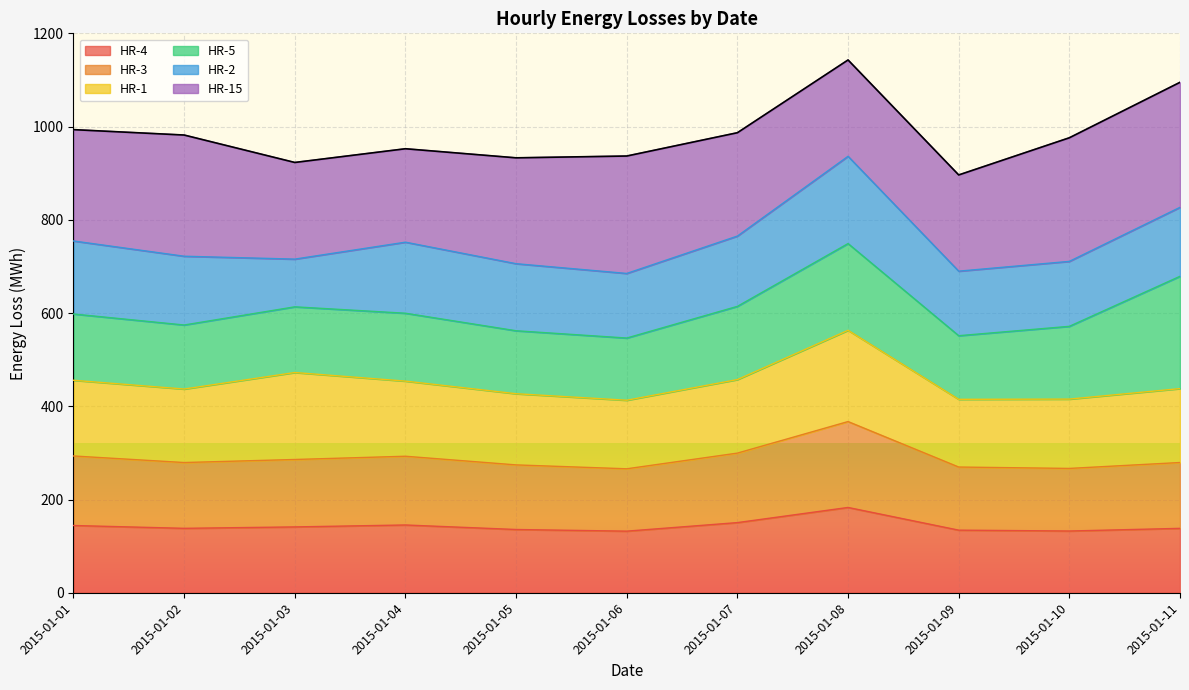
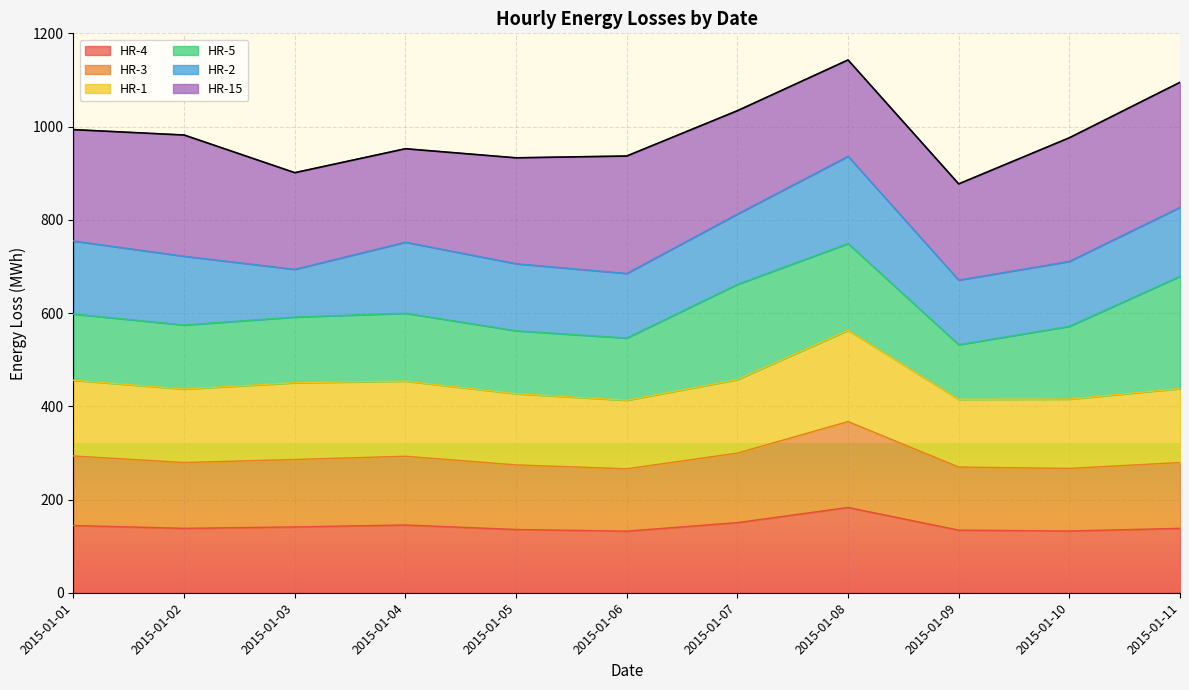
  {
    "HR-1": {
      "2015-01-01": 160,
      "2015-01-02": 160,
-     "2015-01-03": 190,
+     "2015-01-03": 160,
      "2015-01-04": 160,
      "2015-01-05": 150,
      "2015-01-06": 150,
      "2015-01-07": 160,
      "2015-01-08": 200,
      "2015-01-09": 150,
      "2015-01-10": 150,
      "2015-01-11": 160
    },
    "HR-5": {
      "2015-01-01": 140,
      "2015-01-02": 140,
      "2015-01-03": 140,
      "2015-01-04": 150,
      "2015-01-05": 140,
      "2015-01-06": 130,
-     "2015-01-07": 160,
+     "2015-01-07": 200,
      "2015-01-08": 190,
-     "2015-01-09": 140,
+     "2015-01-09": 120,
      "2015-01-10": 160,
      "2015-01-11": 240
    },
    "HR-2": {
      "2015-01-01": 160,
      "2015-01-02": 150,
      "2015-01-03": 100,
      "2015-01-04": 150,
      "2015-01-05": 140,
      "2015-01-06": 140,
      "2015-01-07": 150,
      "2015-01-08": 190,
      "2015-01-09": 140,
      "2015-01-10": 140,
      "2015-01-11": 150
    },
    "HR-15": {
      "2015-01-01": 240,
      "2015-01-02": 260,
      "2015-01-03": 210,
      "2015-01-04": 200,
      "2015-01-05": 230,
      "2015-01-06": 250,
      "2015-01-07": 220,
      "2015-01-08": 210,
      "2015-01-09": 210,
      "2015-01-10": 270,
      "2015-01-11": 270
    }
  }
